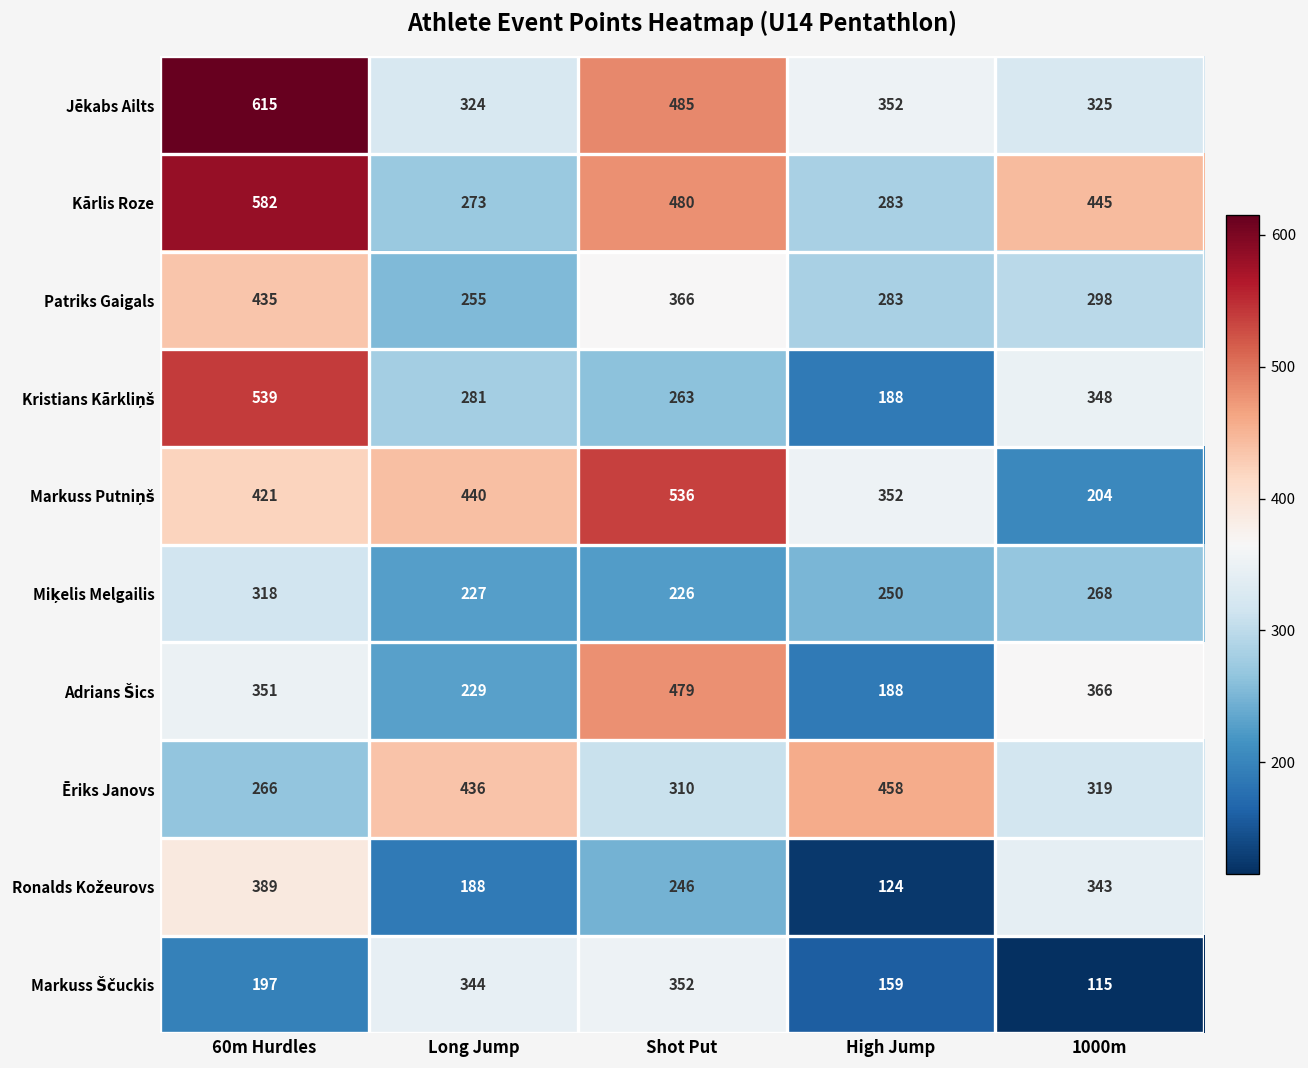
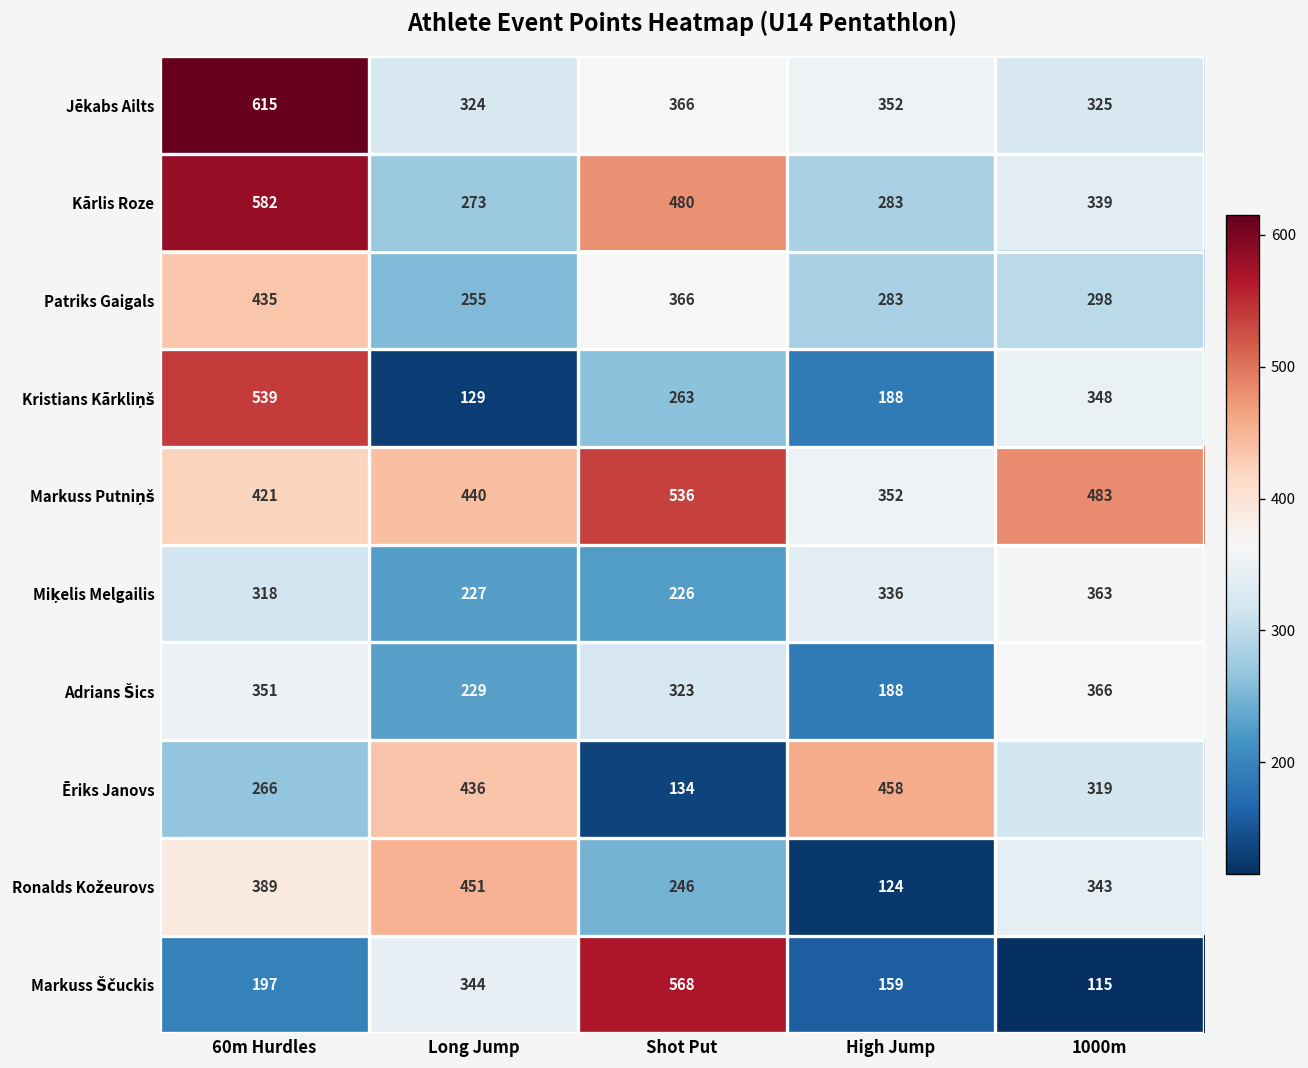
  {
    "Jēkabs Ailts": {
      "60m Hurdles": 615,
      "Long Jump": 324,
-     "Shot Put": 485,
+     "Shot Put": 366,
      "High Jump": 352,
      "1000m": 325
    },
    "Kārlis Roze": {
      "60m Hurdles": 582,
      "Long Jump": 273,
      "Shot Put": 480,
      "High Jump": 283,
-     "1000m": 445
+     "1000m": 339
    },
    "Patriks Gaigals": {
      "60m Hurdles": 435,
      "Long Jump": 255,
      "Shot Put": 366,
      "High Jump": 283,
      "1000m": 298
    },
    "Kristians Kārkliņš": {
      "60m Hurdles": 539,
-     "Long Jump": 281,
+     "Long Jump": 129,
      "Shot Put": 263,
      "High Jump": 188,
      "1000m": 348
    },
    "Markuss Putniņš": {
      "60m Hurdles": 421,
      "Long Jump": 440,
      "Shot Put": 536,
      "High Jump": 352,
-     "1000m": 204
+     "1000m": 483
    },
    "Miķelis Melgailis": {
      "60m Hurdles": 318,
      "Long Jump": 227,
      "Shot Put": 226,
-     "High Jump": 250,
-     "1000m": 268
+     "High Jump": 336,
+     "1000m": 363
    },
    "Adrians Šics": {
      "60m Hurdles": 351,
      "Long Jump": 229,
-     "Shot Put": 479,
+     "Shot Put": 323,
      "High Jump": 188,
      "1000m": 366
    },
    "Ēriks Janovs": {
      "60m Hurdles": 266,
      "Long Jump": 436,
-     "Shot Put": 310,
+     "Shot Put": 134,
      "High Jump": 458,
      "1000m": 319
    },
    "Ronalds Kožeurovs": {
      "60m Hurdles": 389,
-     "Long Jump": 188,
+     "Long Jump": 451,
      "Shot Put": 246,
      "High Jump": 124,
      "1000m": 343
    },
    "Markuss Ščuckis": {
      "60m Hurdles": 197,
      "Long Jump": 344,
-     "Shot Put": 352,
+     "Shot Put": 568,
      "High Jump": 159,
      "1000m": 115
    }
  }
